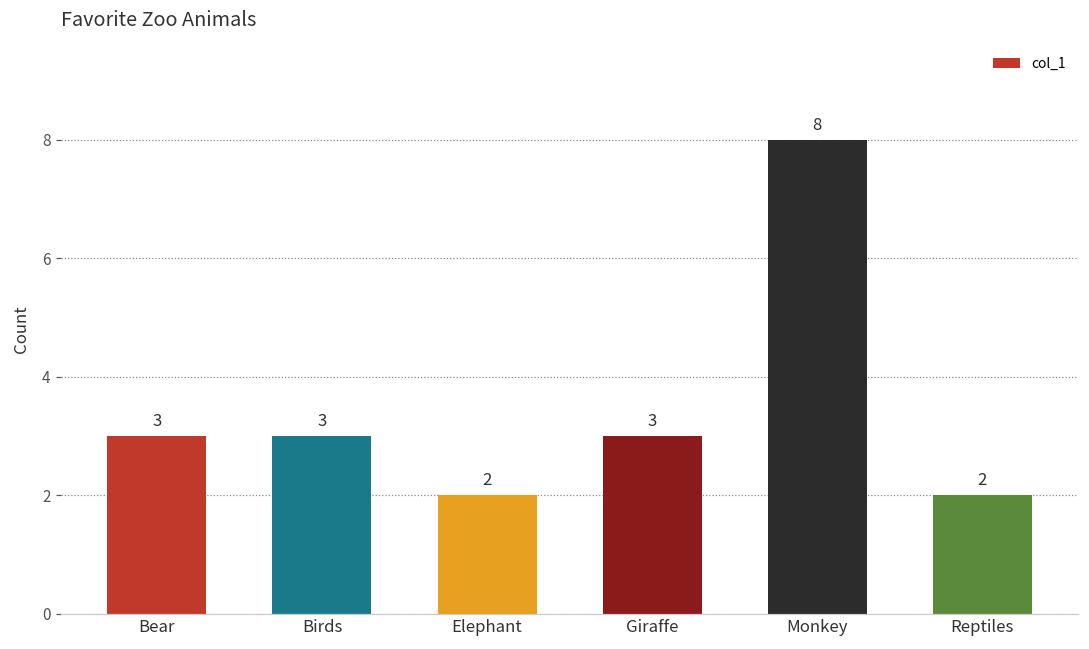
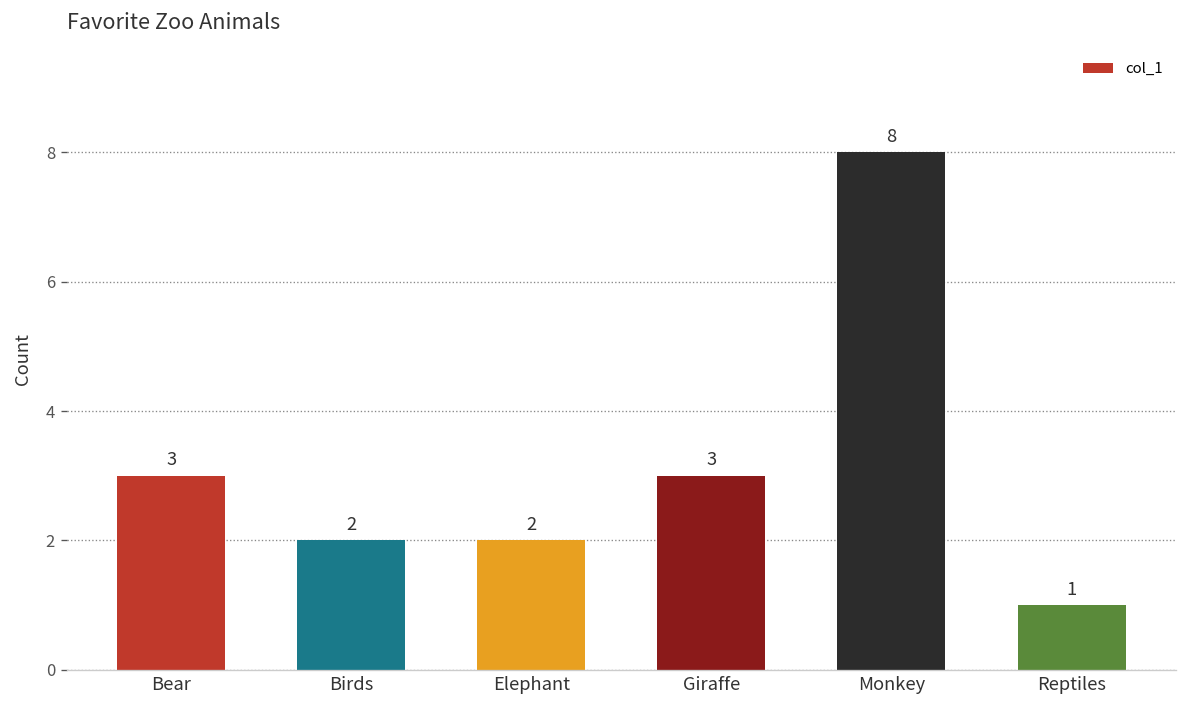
  {
    "Bear": 3,
-   "Birds": 3,
+   "Birds": 2,
    "Elephant": 2,
    "Giraffe": 3,
    "Monkey": 8,
-   "Reptiles": 2
+   "Reptiles": 1
  }
